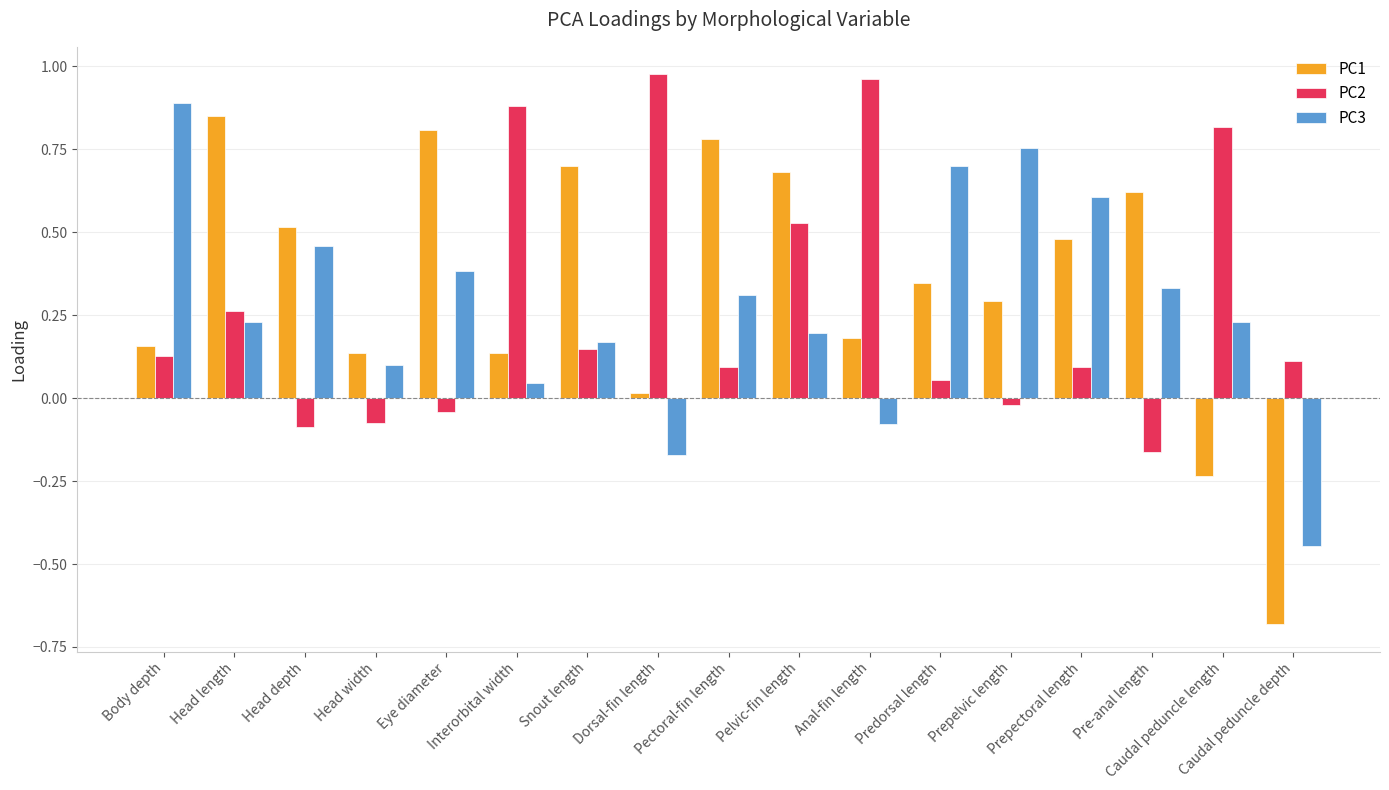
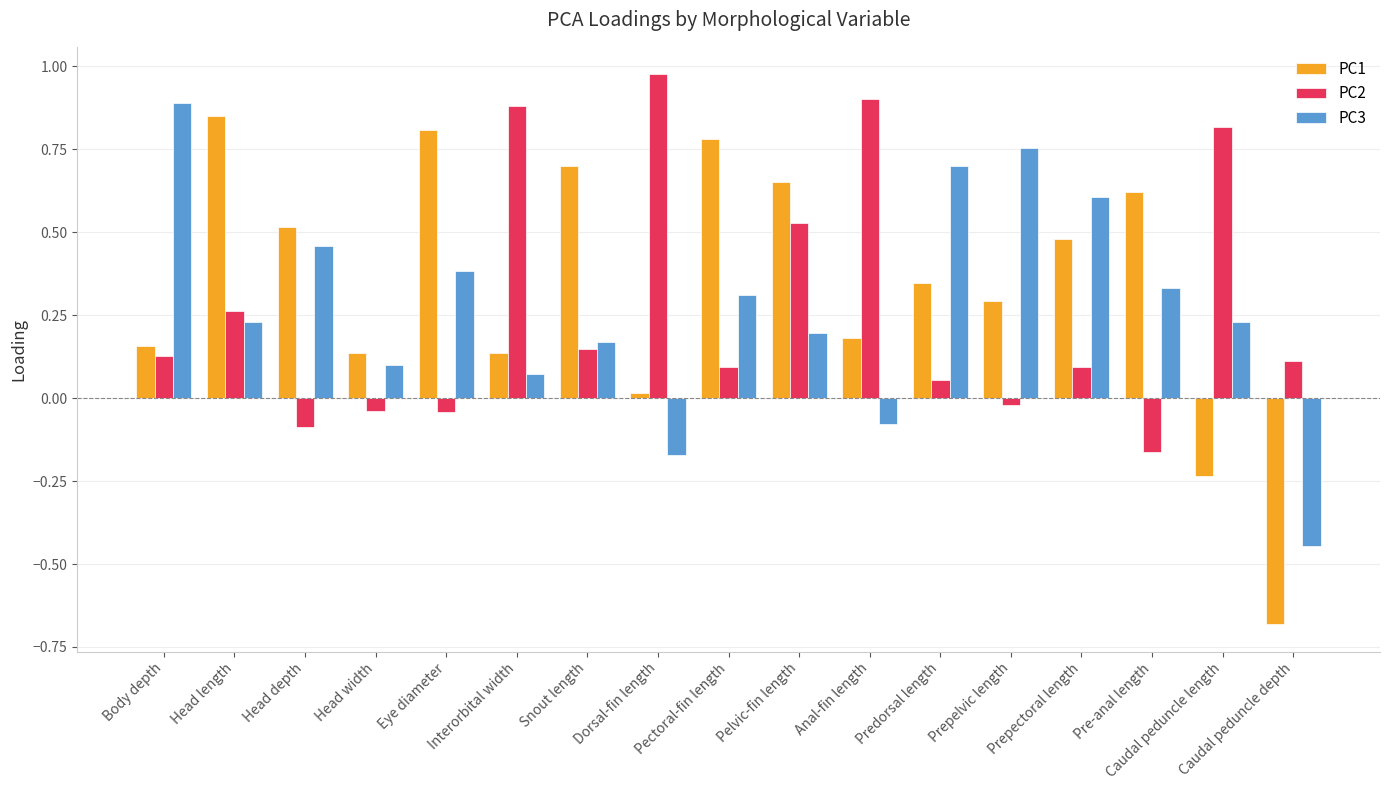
  {
    "PC1": {
      "Body depth": 0.16,
      "Head length": 0.85,
      "Head depth": 0.52,
      "Head width": 0.14,
      "Eye diameter": 0.81,
      "Interorbital width": 0.14,
      "Snout length": 0.70,
      "Dorsal-fin length": 0.02,
      "Pectoral-fin length": 0.78,
-     "Pelvic-fin length": 0.68,
+     "Pelvic-fin length": 0.65,
      "Anal-fin length": 0.18,
      "Predorsal length": 0.35,
      "Prepelvic length": 0.29,
      "Prepectoral length": 0.48,
      "Pre-anal length": 0.62,
      "Caudal peduncle length": -0.24,
      "Caudal peduncle depth": -0.68
    },
    "PC2": {
      "Body depth": 0.13,
      "Head length": 0.26,
      "Head depth": -0.09,
-     "Head width": -0.07,
+     "Head width": -0.04,
      "Eye diameter": -0.04,
      "Interorbital width": 0.88,
      "Snout length": 0.15,
      "Dorsal-fin length": 0.98,
      "Pectoral-fin length": 0.09,
      "Pelvic-fin length": 0.53,
-     "Anal-fin length": 0.96,
+     "Anal-fin length": 0.90,
      "Predorsal length": 0.05,
      "Prepelvic length": -0.02,
      "Prepectoral length": 0.10,
      "Pre-anal length": -0.16,
      "Caudal peduncle length": 0.82,
      "Caudal peduncle depth": 0.11
    },
    "PC3": {
      "Body depth": 0.89,
      "Head length": 0.23,
      "Head depth": 0.46,
      "Head width": 0.10,
      "Eye diameter": 0.38,
-     "Interorbital width": 0.05,
+     "Interorbital width": 0.07,
      "Snout length": 0.17,
      "Dorsal-fin length": -0.17,
      "Pectoral-fin length": 0.31,
      "Pelvic-fin length": 0.20,
      "Anal-fin length": -0.08,
      "Predorsal length": 0.70,
      "Prepelvic length": 0.75,
      "Prepectoral length": 0.61,
      "Pre-anal length": 0.33,
      "Caudal peduncle length": 0.23,
      "Caudal peduncle depth": -0.45
    }
  }
